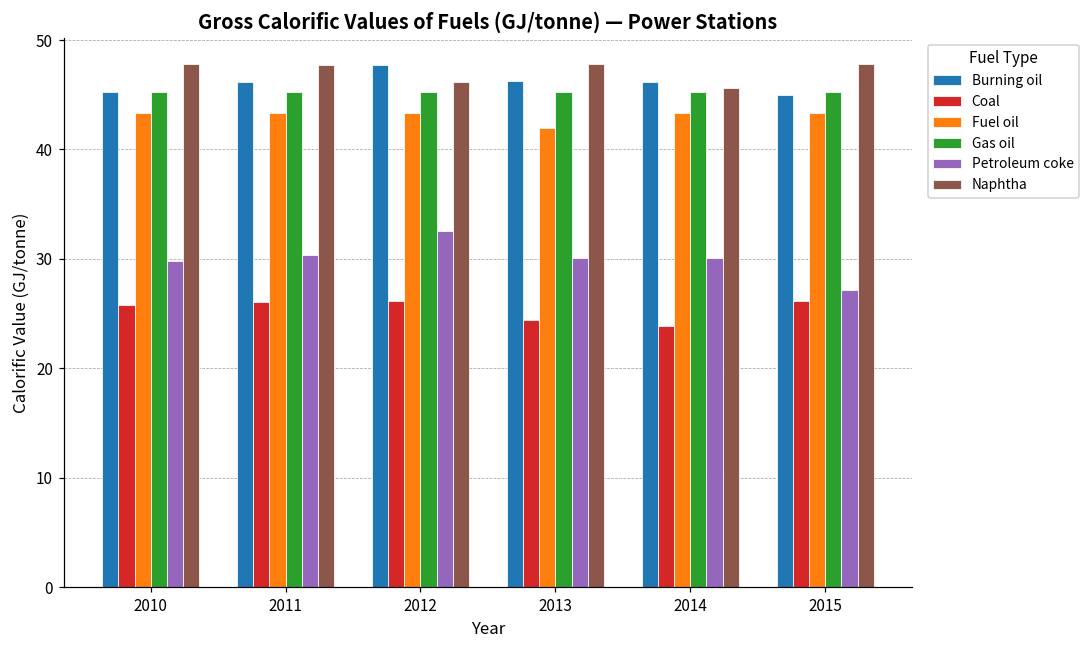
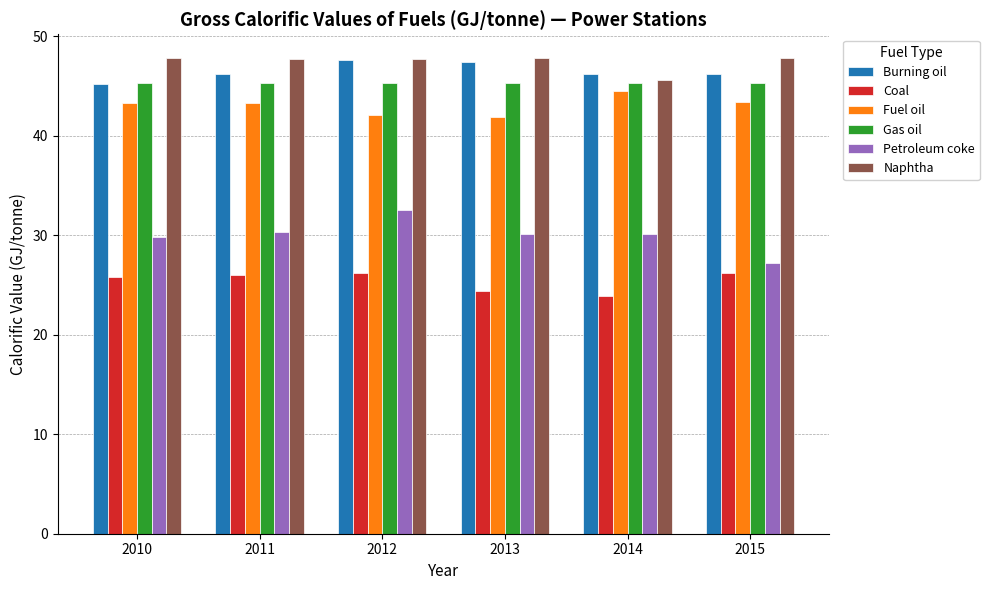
  {
    "Burning oil": {
      "2010": 45,
      "2011": 46,
      "2012": 48,
-     "2013": 46,
+     "2013": 47,
      "2014": 46,
-     "2015": 45
+     "2015": 46
    },
    "Coal": {
      "2010": 26,
      "2011": 26,
      "2012": 26,
      "2013": 24,
      "2014": 24,
      "2015": 26
    },
    "Fuel oil": {
      "2010": 43,
      "2011": 43,
-     "2012": 43,
+     "2012": 42,
      "2013": 42,
-     "2014": 43,
+     "2014": 45,
      "2015": 43
    },
    "Gas oil": {
      "2010": 45,
      "2011": 45,
      "2012": 45,
      "2013": 45,
      "2014": 45,
      "2015": 45
    },
    "Petroleum coke": {
      "2010": 30,
      "2011": 30,
      "2012": 33,
      "2013": 30,
      "2014": 30,
      "2015": 27
    },
    "Naphtha": {
      "2010": 48,
      "2011": 48,
-     "2012": 46,
+     "2012": 48,
      "2013": 48,
      "2014": 46,
      "2015": 48
    }
  }
